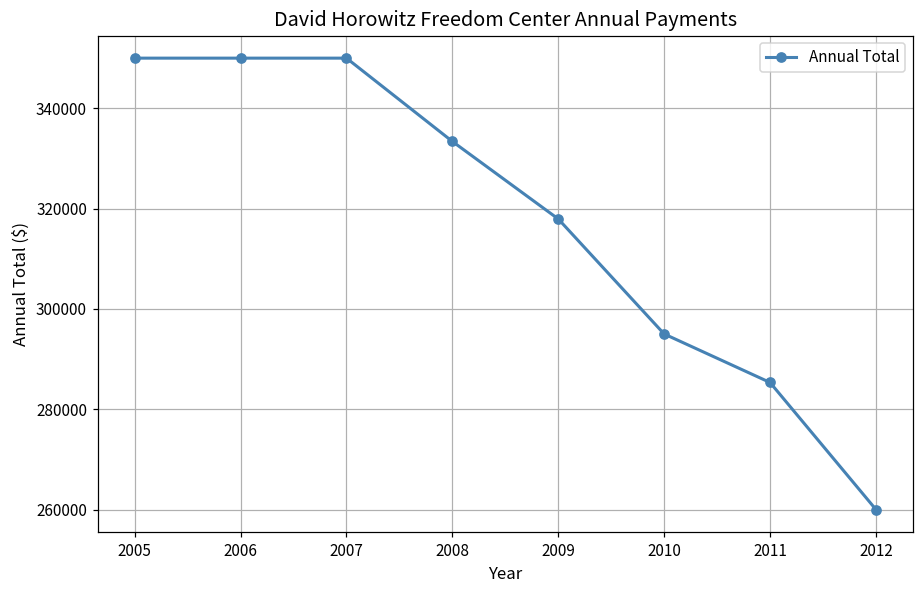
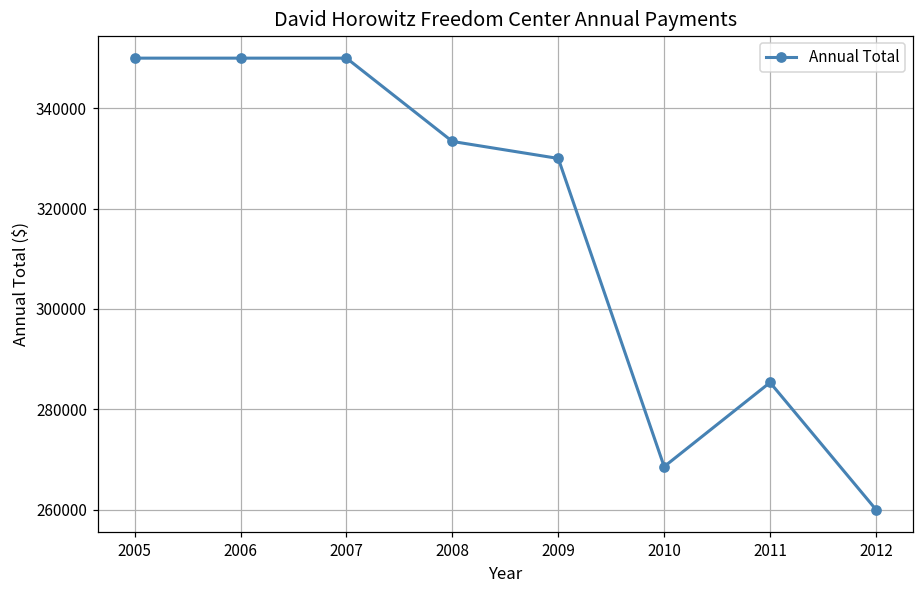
  {
    "2005": 350000,
    "2006": 350000,
    "2007": 350000,
    "2008": 333000,
-   "2009": 318000,
-   "2010": 295000,
+   "2009": 330000,
+   "2010": 269000,
    "2011": 285000,
    "2012": 260000
  }
